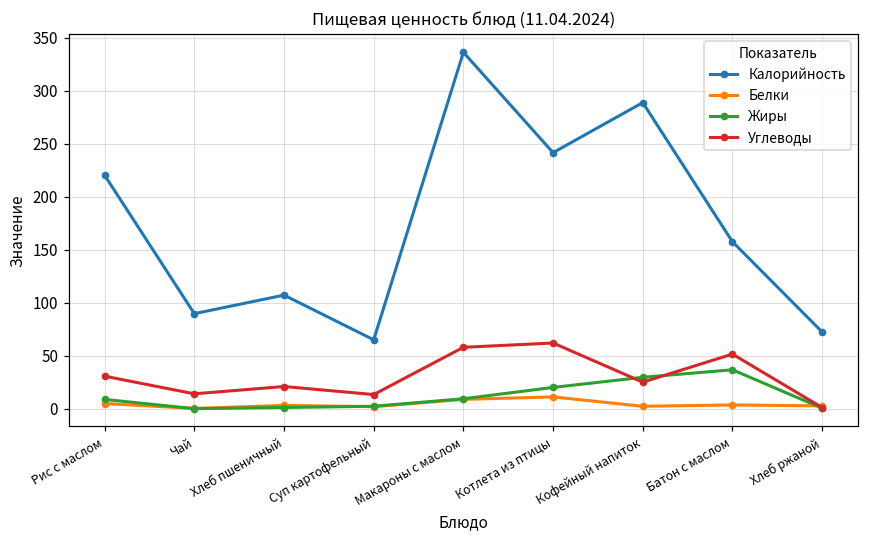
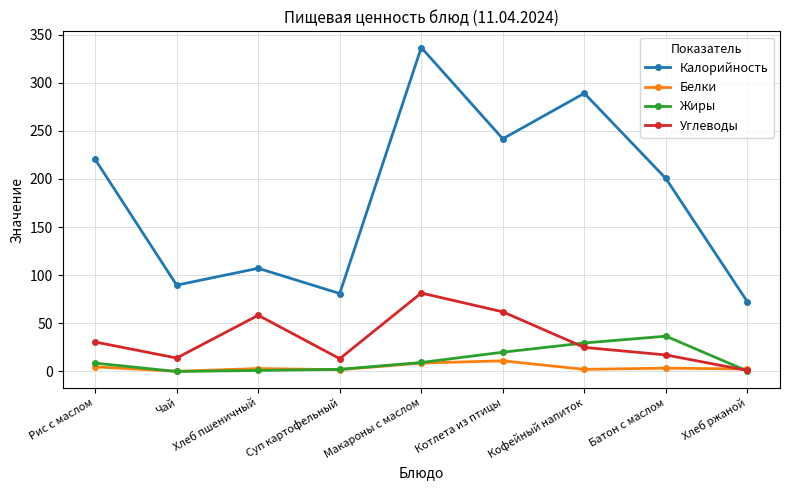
  {
    "Калорийность": {
      "Рис с маслом": 220,
      "Чай": 90,
      "Хлеб пшеничный": 110,
-     "Суп картофельный": 70,
+     "Суп картофельный": 80,
      "Макароны с маслом": 340,
      "Котлета из птицы": 240,
      "Кофейный напиток": 290,
-     "Батон с маслом": 160,
+     "Батон с маслом": 200,
      "Хлеб ржаной": 70
    },
    "Белки": {
      "Рис с маслом": 0,
      "Котлета из птицы": 10,
      "Кофейный напиток": 0,
      "Батон с маслом": 0
    },
    "Жиры": {
      "Рис с маслом": 10,
      "Котлета из птицы": 20,
      "Кофейный напиток": 30,
      "Батон с маслом": 40
    },
    "Углеводы": {
      "Рис с маслом": 30,
      "Чай": 10,
-     "Хлеб пшеничный": 20,
+     "Хлеб пшеничный": 60,
      "Суп картофельный": 10,
-     "Макароны с маслом": 60,
+     "Макароны с маслом": 80,
      "Котлета из птицы": 60,
      "Кофейный напиток": 30,
-     "Батон с маслом": 50
+     "Батон с маслом": 20
    }
  }
